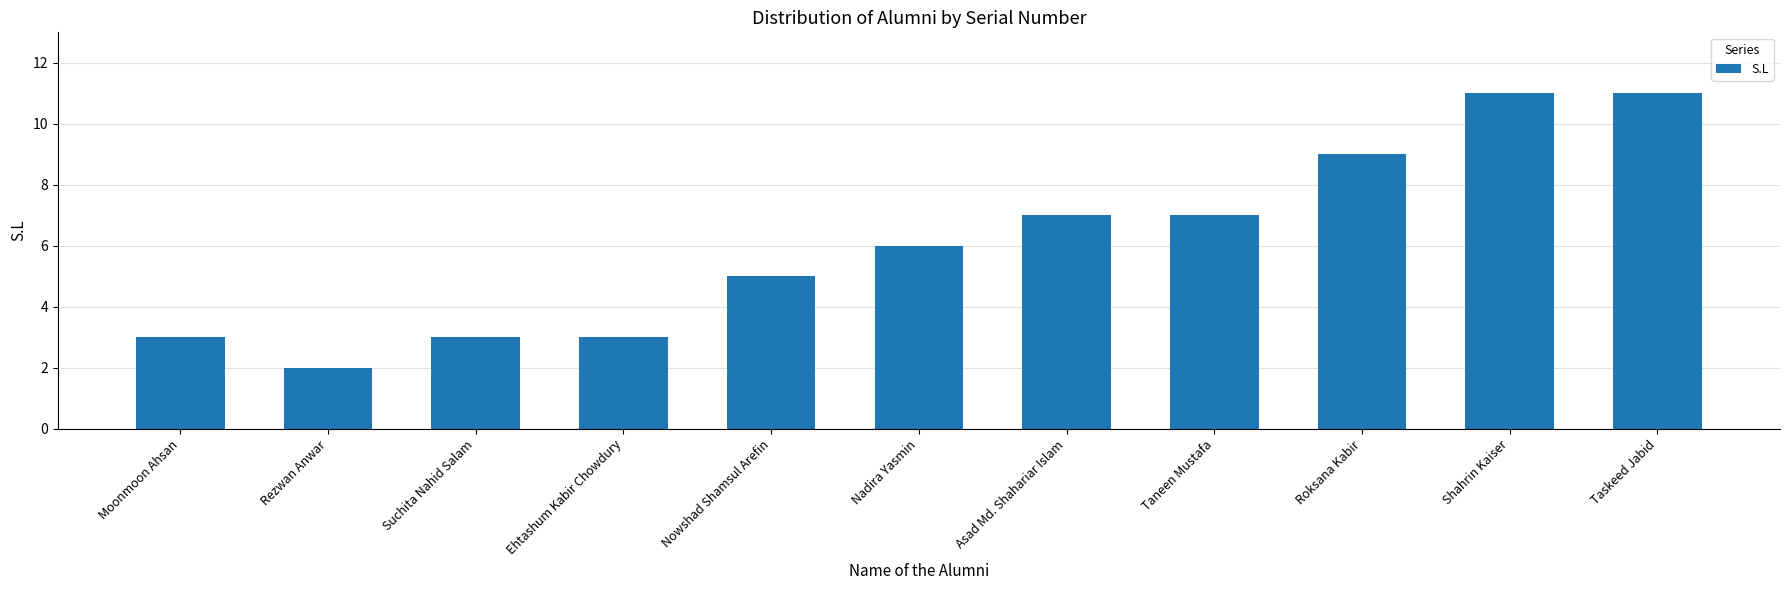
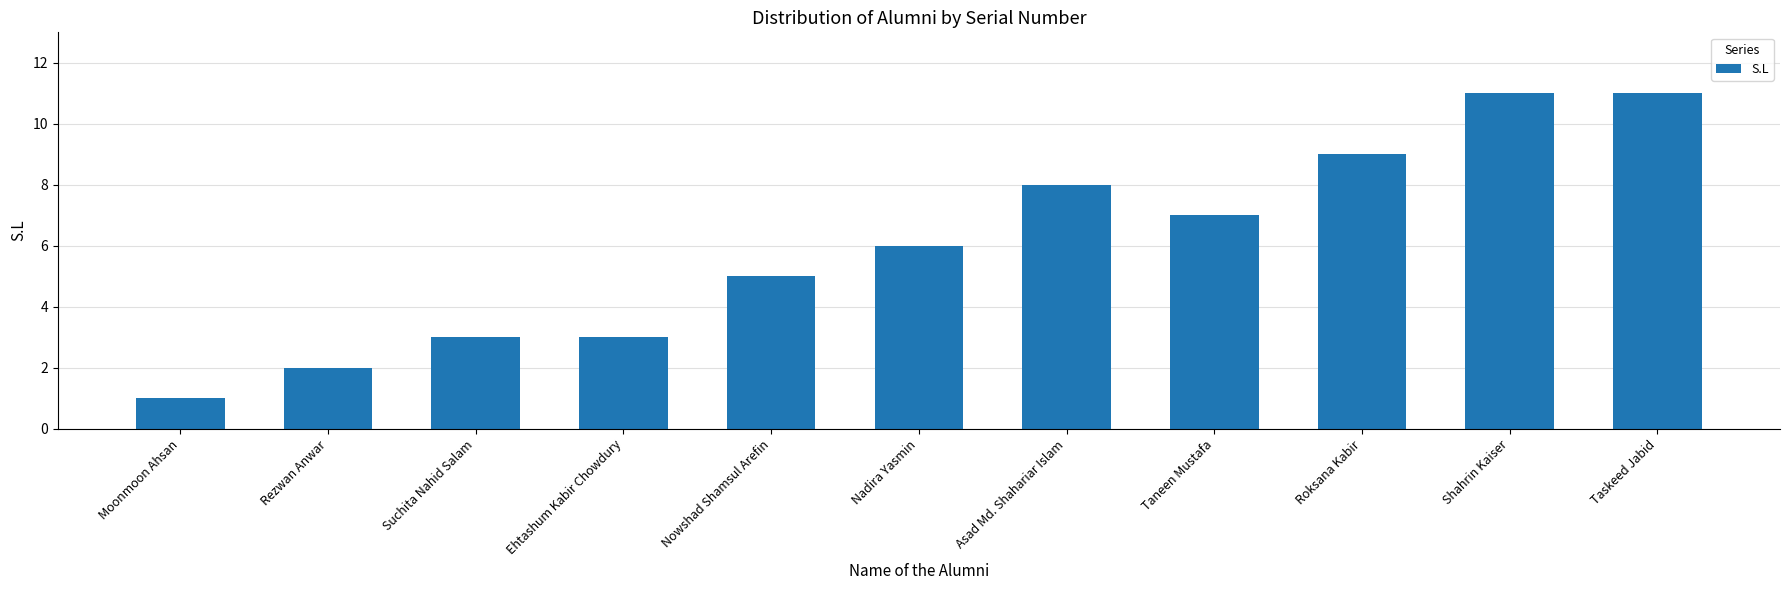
  {
-   "Moonmoon Ahsan": 3,
+   "Moonmoon Ahsan": 1,
    "Rezwan Anwar": 2,
    "Suchita Nahid Salam": 3,
    "Ehtashum Kabir Chowdury": 3,
    "Nowshad Shamsul Arefin": 5,
    "Nadira Yasmin": 6,
-   "Asad Md. Shahariar Islam": 7,
+   "Asad Md. Shahariar Islam": 8,
    "Taneen Mustafa": 7,
    "Roksana Kabir": 9,
    "Shahrin Kaiser": 11,
    "Taskeed Jabid": 11
  }
